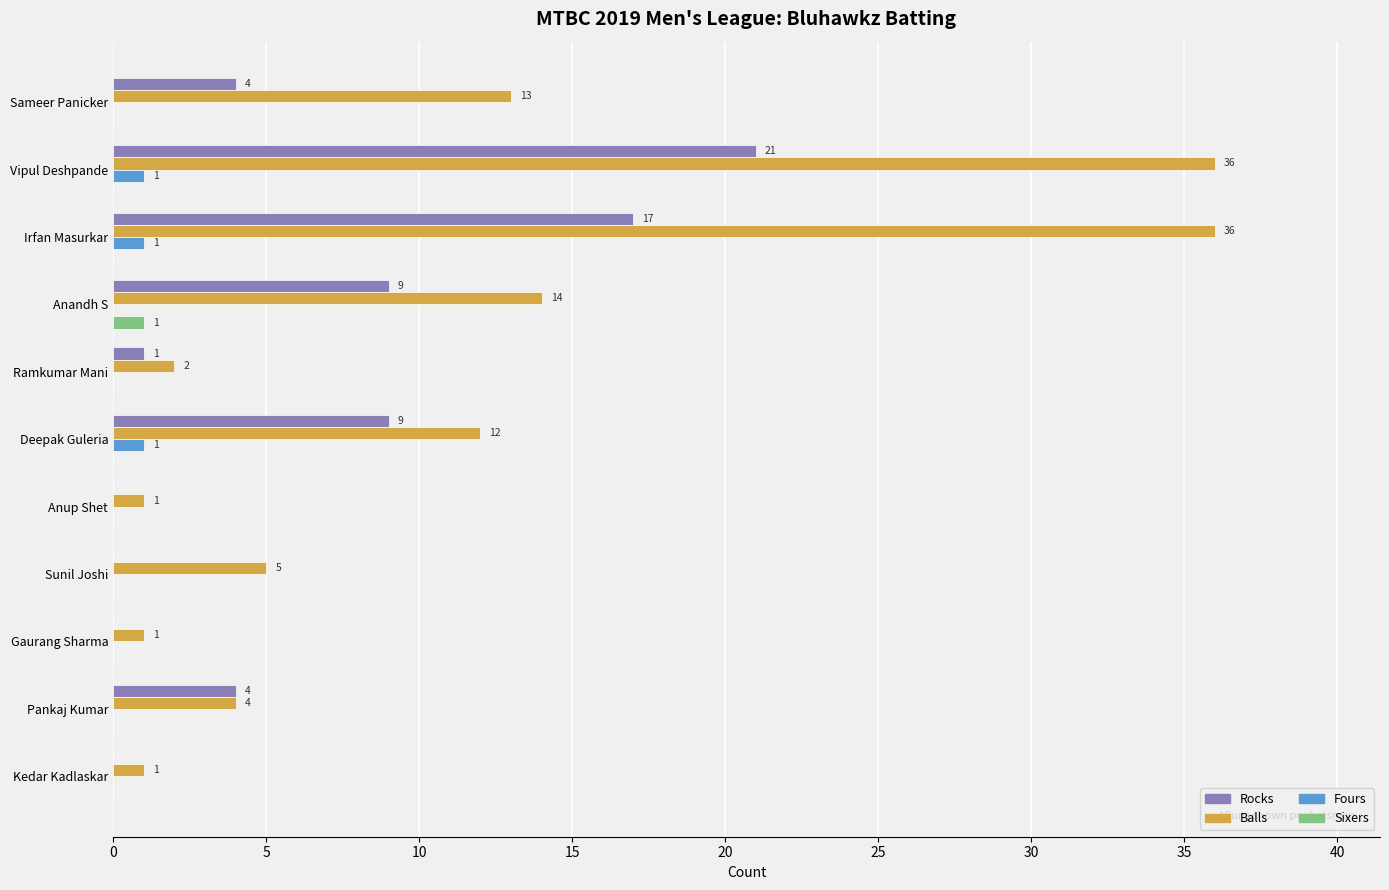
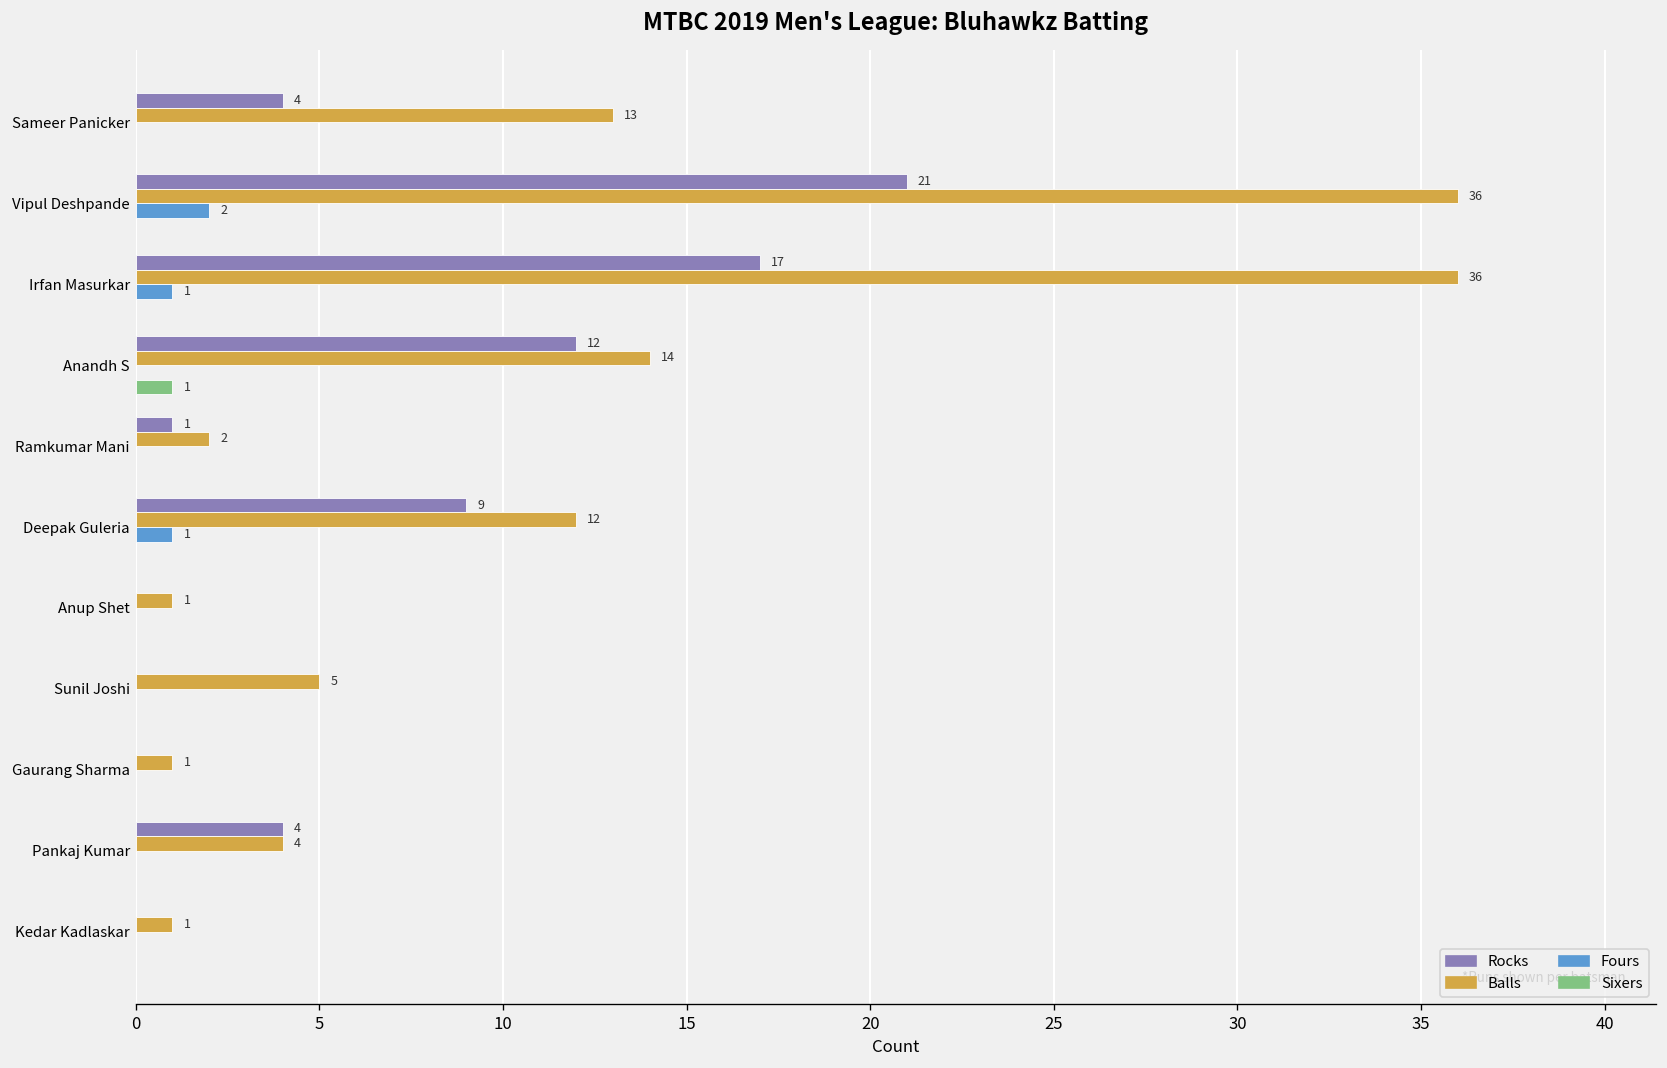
  {
    "Rocks": {
      "Sameer Panicker": 4,
      "Vipul Deshpande": 21,
      "Irfan Masurkar": 17,
-     "Anandh S": 9,
+     "Anandh S": 12,
      "Ramkumar Mani": 1,
      "Deepak Guleria": 9,
      "Pankaj Kumar": 4
    },
    "Balls": {
      "Sameer Panicker": 13,
      "Vipul Deshpande": 36,
      "Irfan Masurkar": 36,
      "Anandh S": 14,
      "Ramkumar Mani": 2,
      "Deepak Guleria": 12,
      "Anup Shet": 1,
      "Sunil Joshi": 5,
      "Gaurang Sharma": 1,
      "Pankaj Kumar": 4,
      "Kedar Kadlaskar": 1
    },
    "Fours": {
-     "Vipul Deshpande": 1,
+     "Vipul Deshpande": 2,
      "Irfan Masurkar": 1,
      "Deepak Guleria": 1
    },
    "Sixers": {
      "Anandh S": 1
    }
  }
